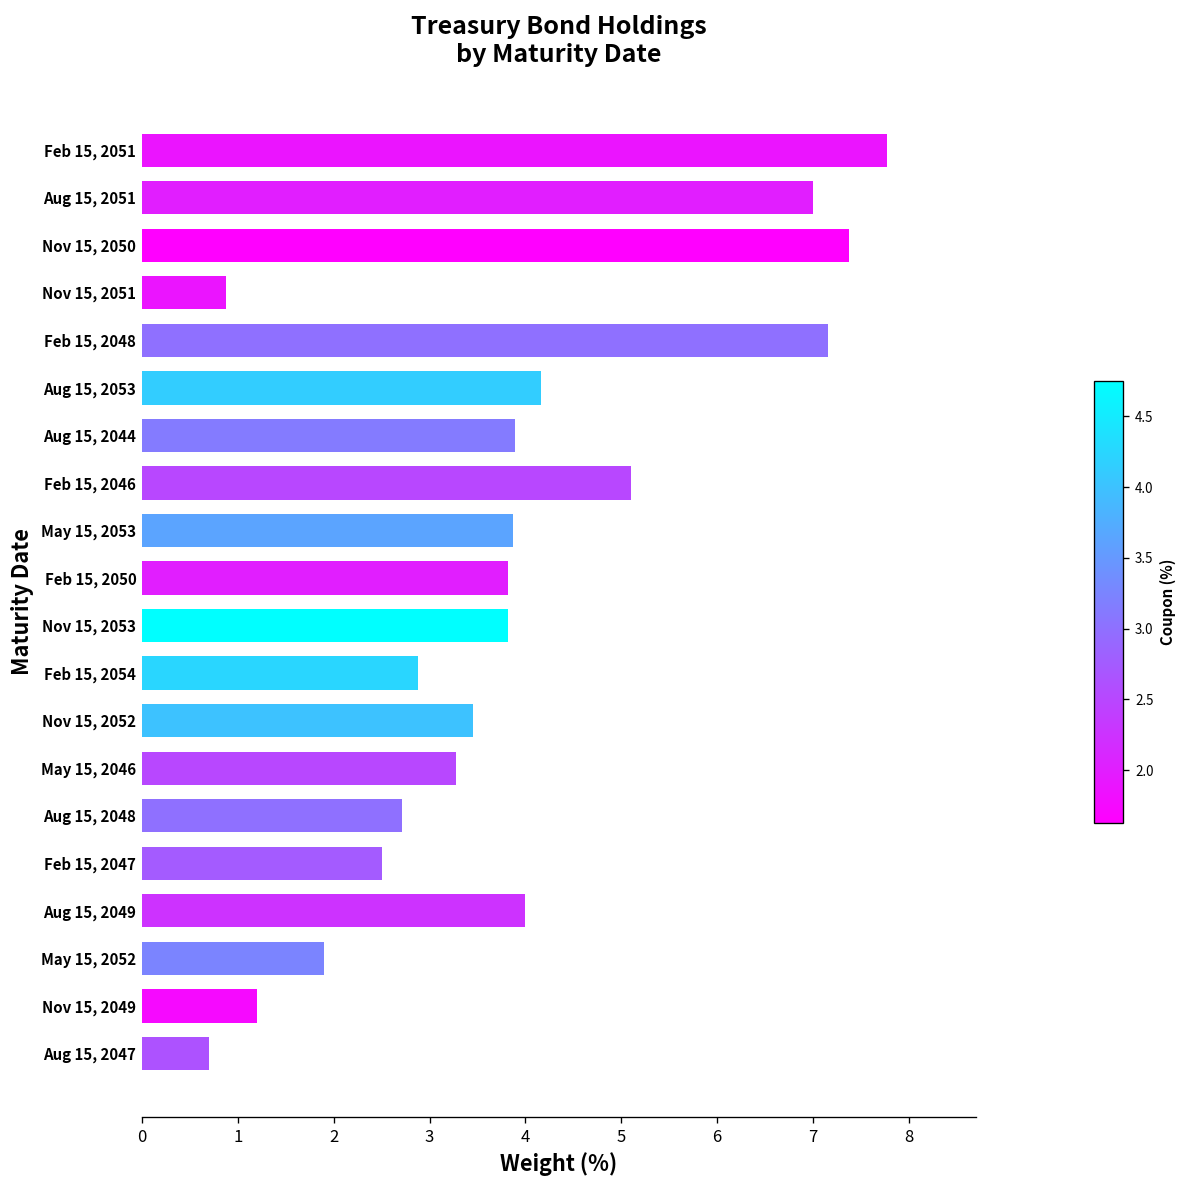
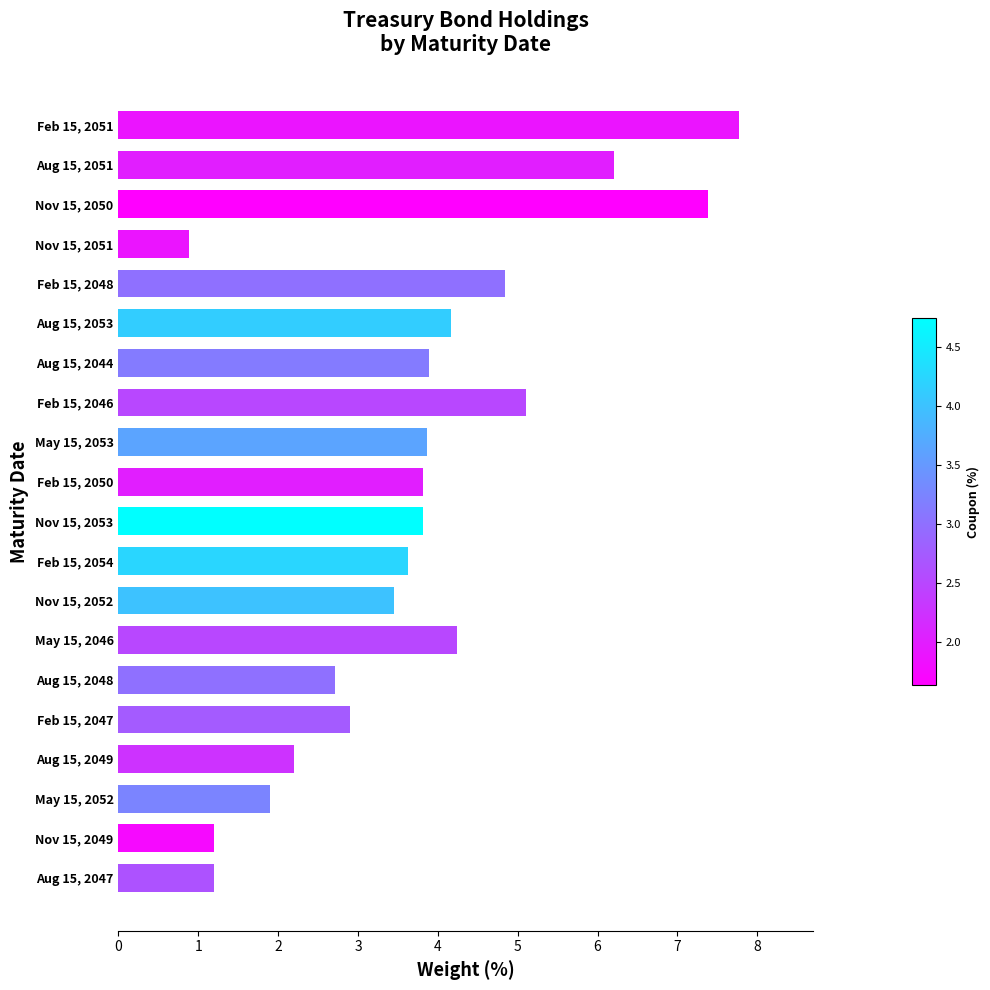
  {
    "Feb 15, 2051": 7.8,
-   "Aug 15, 2051": 7.0,
+   "Aug 15, 2051": 6.2,
    "Nov 15, 2050": 7.4,
    "Nov 15, 2051": 0.9,
-   "Feb 15, 2048": 7.2,
+   "Feb 15, 2048": 4.8,
    "Aug 15, 2053": 4.2,
    "Aug 15, 2044": 3.9,
    "Feb 15, 2046": 5.1,
    "May 15, 2053": 3.9,
    "Feb 15, 2050": 3.8,
    "Nov 15, 2053": 3.8,
-   "Feb 15, 2054": 2.9,
+   "Feb 15, 2054": 3.6,
    "Nov 15, 2052": 3.5,
-   "May 15, 2046": 3.3,
+   "May 15, 2046": 4.2,
    "Aug 15, 2048": 2.7,
-   "Feb 15, 2047": 2.5,
-   "Aug 15, 2049": 4.0,
+   "Feb 15, 2047": 2.9,
+   "Aug 15, 2049": 2.2,
    "May 15, 2052": 1.9,
    "Nov 15, 2049": 1.2,
-   "Aug 15, 2047": 0.7
+   "Aug 15, 2047": 1.2
  }
